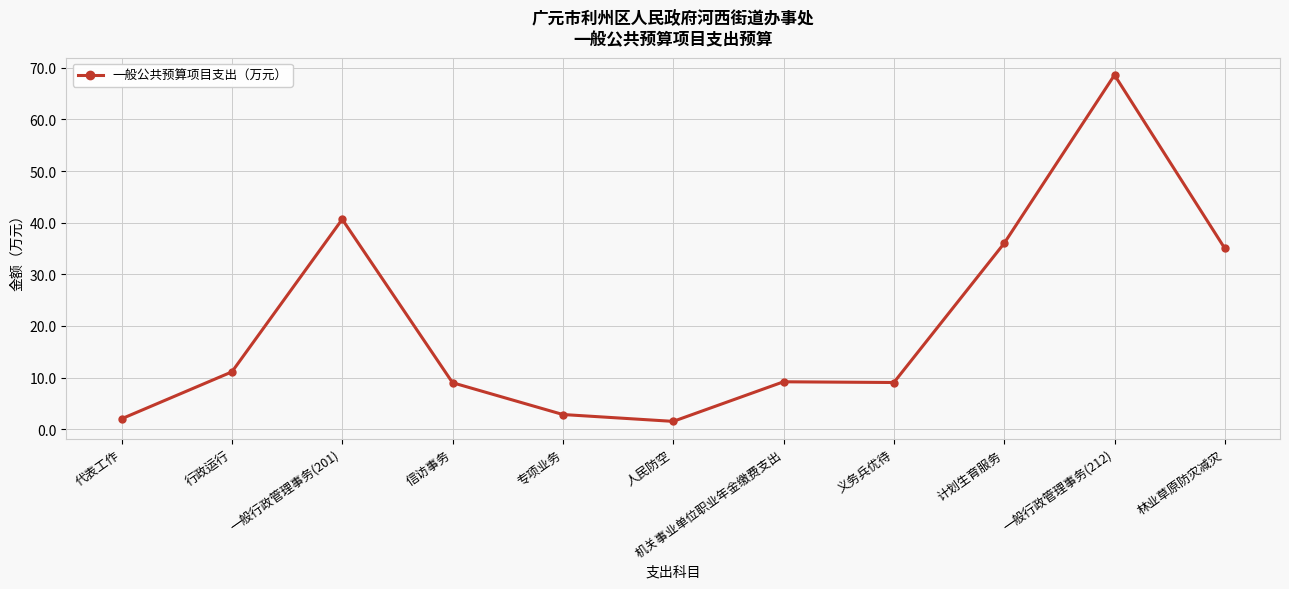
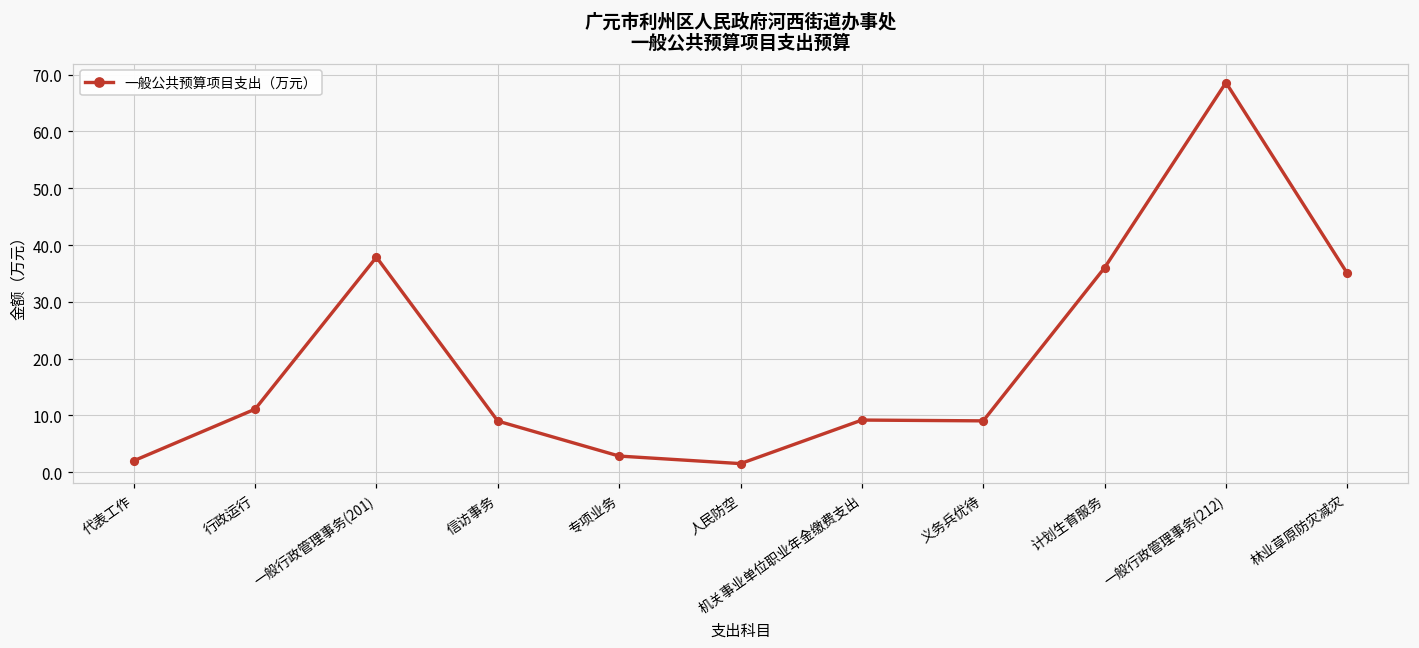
  {
    "代表工作": 2,
    "行政运行": 11,
-   "一般行政管理事务(201)": 41,
+   "一般行政管理事务(201)": 38,
    "信访事务": 9,
    "专项业务": 3,
    "人民防空": 2,
    "机关事业单位职业年金缴费支出": 9,
    "义务兵优待": 9,
    "计划生育服务": 36,
    "一般行政管理事务(212)": 69,
    "林业草原防灾减灾": 35
  }
